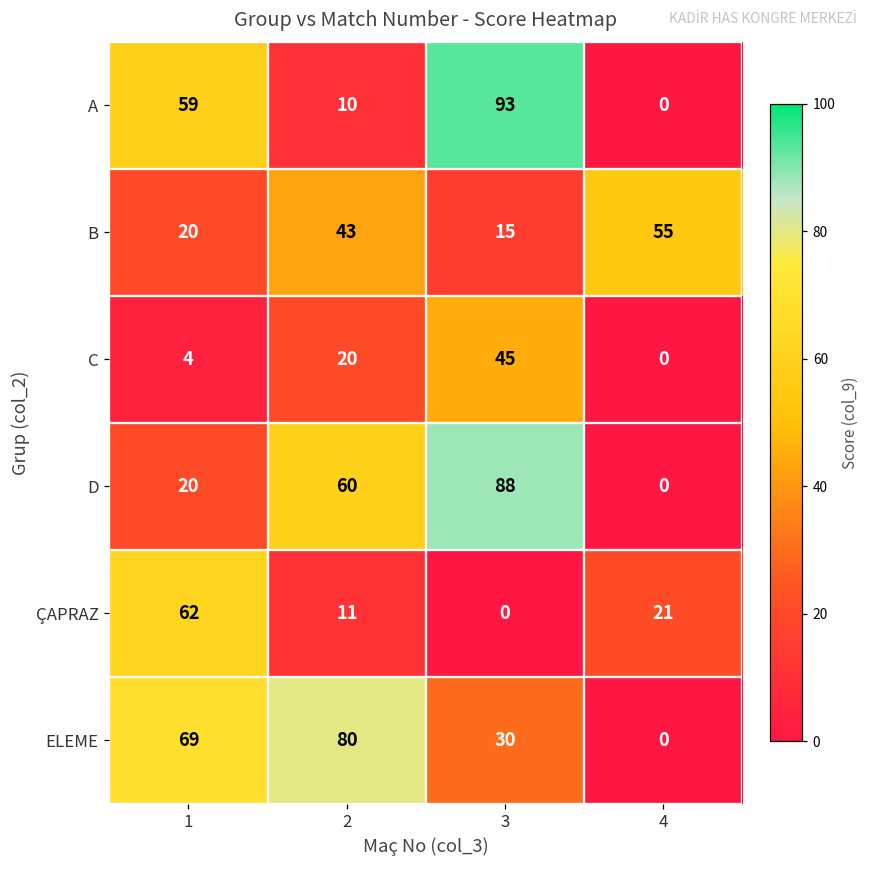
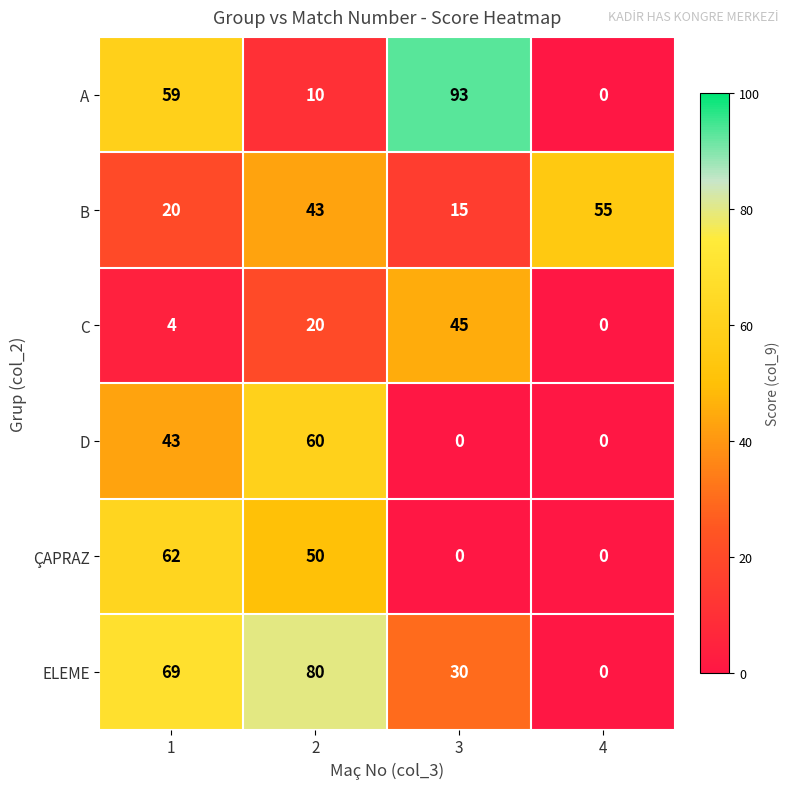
  {
    "A": {
      "1": 59,
      "2": 10,
      "3": 93,
      "4": 0
    },
    "B": {
      "1": 20,
      "2": 43,
      "3": 15,
      "4": 55
    },
    "C": {
      "1": 4,
      "2": 20,
      "3": 45,
      "4": 0
    },
    "D": {
-     "1": 20,
+     "1": 43,
      "2": 60,
-     "3": 88,
+     "3": 0,
      "4": 0
    },
    "ÇAPRAZ": {
      "1": 62,
-     "2": 11,
+     "2": 50,
      "3": 0,
-     "4": 21
+     "4": 0
    },
    "ELEME": {
      "1": 69,
      "2": 80,
      "3": 30,
      "4": 0
    }
  }
